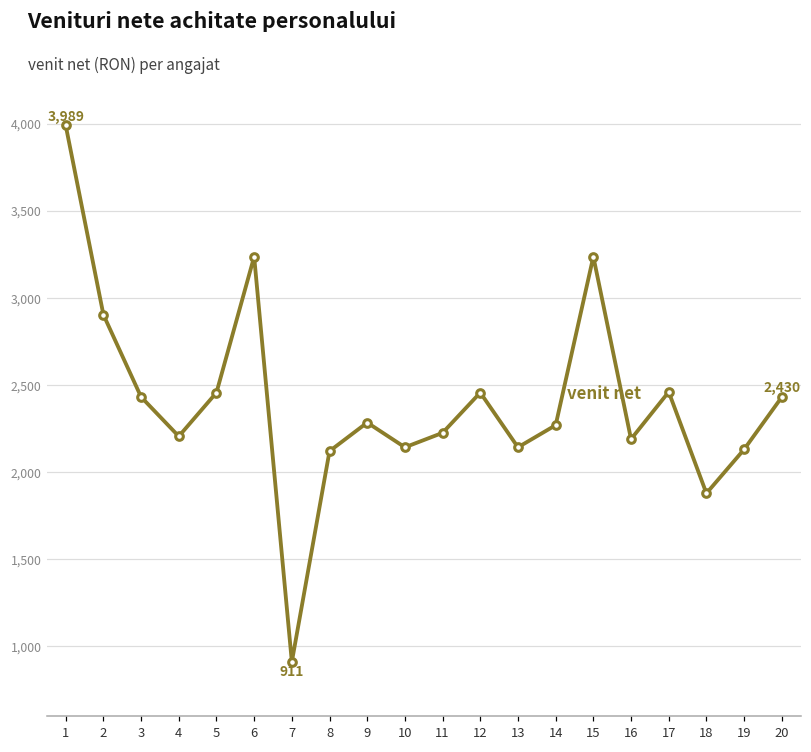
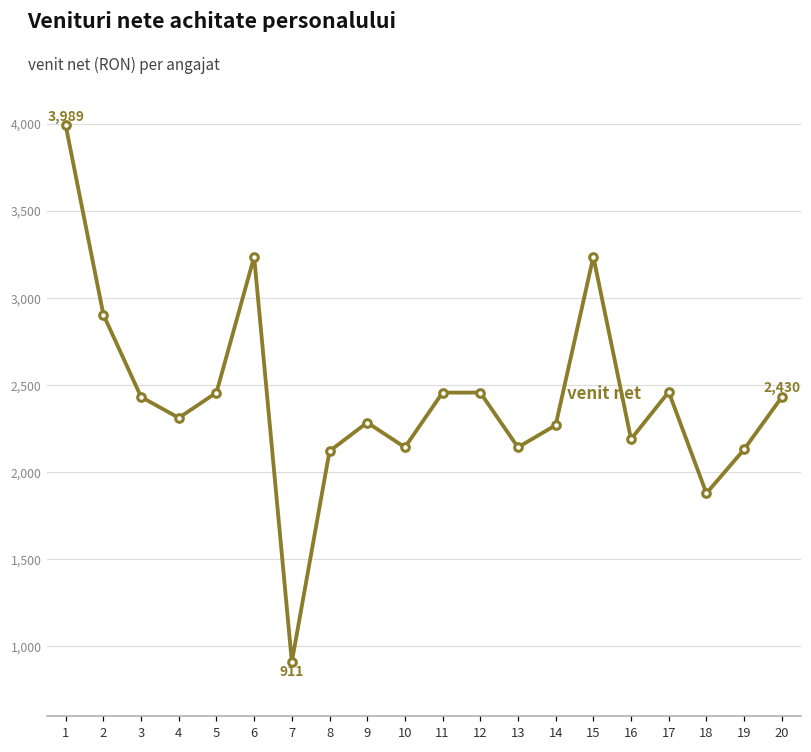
  {
    "2": "2,900",
    "3": "2,430",
-   "4": "2,210",
+   "4": "2,310",
    "5": "2,460",
    "6": "3,240",
    "8": "2,120",
    "9": "2,280",
    "10": "2,140",
-   "11": "2,230",
+   "11": "2,460",
    "12": "2,460",
    "13": "2,140",
    "14": "2,270",
    "15": "3,240",
    "16": "2,190",
    "17": "2,460",
    "18": "1,880",
    "19": "2,130"
  }
